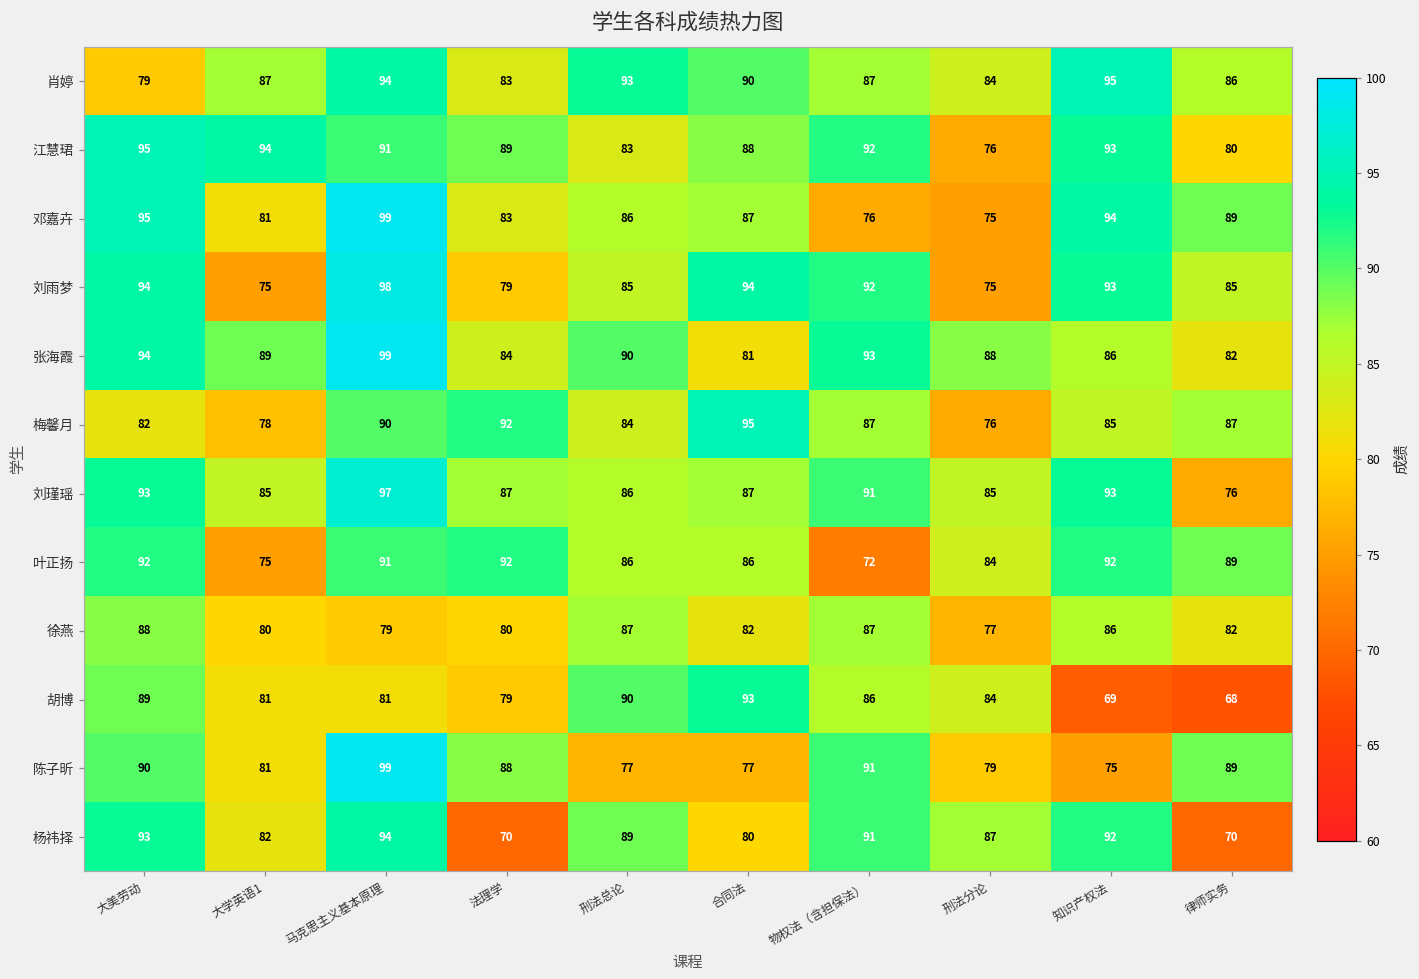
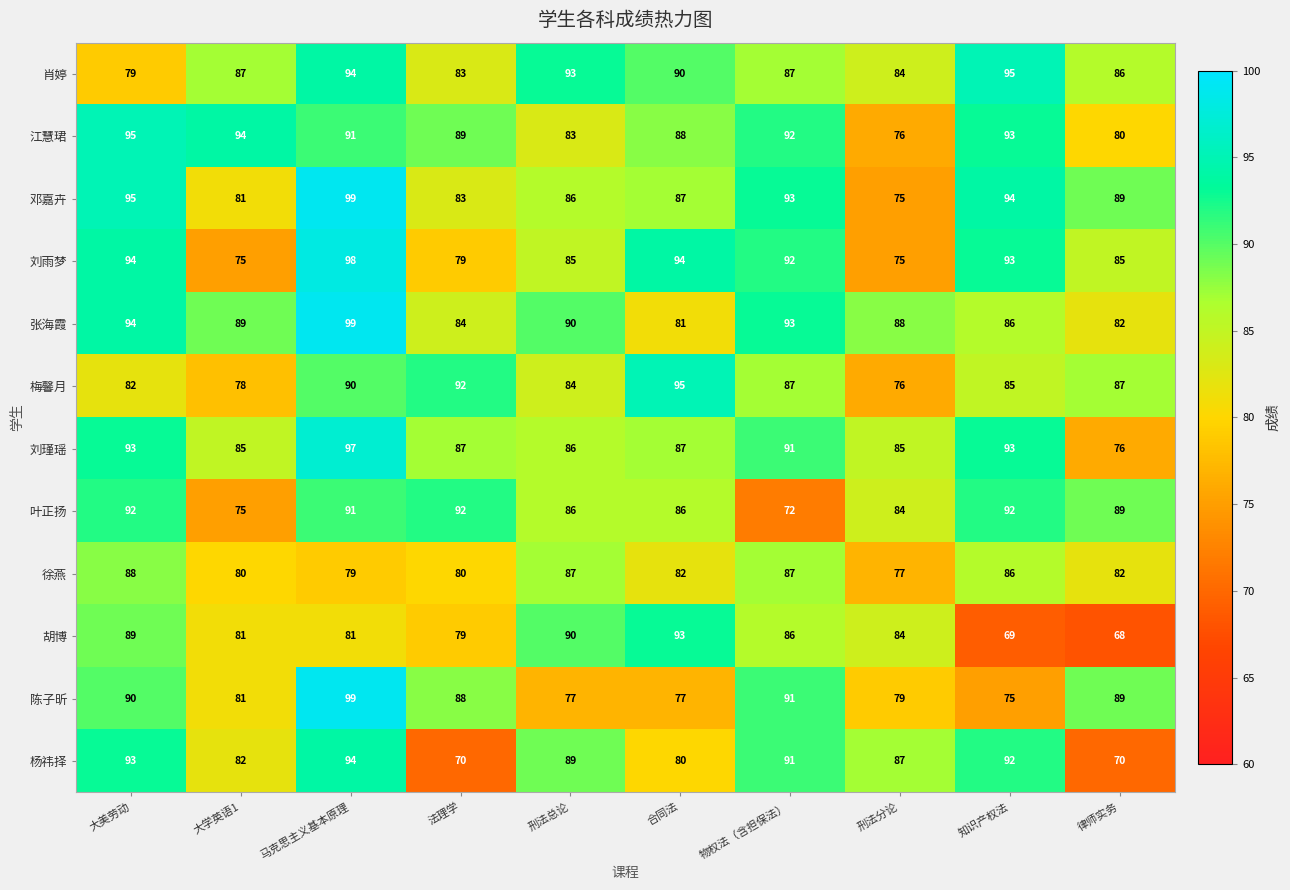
  {
    "肖婷": {
      "大美劳动": 79,
      "大学英语1": 87,
      "马克思主义基本原理": 94,
      "法理学": 83,
      "刑法总论": 93,
      "合同法": 90,
      "物权法（含担保法）": 87,
      "刑法分论": 84,
      "知识产权法": 95,
      "律师实务": 86
    },
    "江慧珺": {
      "大美劳动": 95,
      "大学英语1": 94,
      "马克思主义基本原理": 91,
      "法理学": 89,
      "刑法总论": 83,
      "合同法": 88,
      "物权法（含担保法）": 92,
      "刑法分论": 76,
      "知识产权法": 93,
      "律师实务": 80
    },
    "邓嘉卉": {
      "大美劳动": 95,
      "大学英语1": 81,
      "马克思主义基本原理": 99,
      "法理学": 83,
      "刑法总论": 86,
      "合同法": 87,
-     "物权法（含担保法）": 76,
+     "物权法（含担保法）": 93,
      "刑法分论": 75,
      "知识产权法": 94,
      "律师实务": 89
    },
    "刘雨梦": {
      "大美劳动": 94,
      "大学英语1": 75,
      "马克思主义基本原理": 98,
      "法理学": 79,
      "刑法总论": 85,
      "合同法": 94,
      "物权法（含担保法）": 92,
      "刑法分论": 75,
      "知识产权法": 93,
      "律师实务": 85
    },
    "张海霞": {
      "大美劳动": 94,
      "大学英语1": 89,
      "马克思主义基本原理": 99,
      "法理学": 84,
      "刑法总论": 90,
      "合同法": 81,
      "物权法（含担保法）": 93,
      "刑法分论": 88,
      "知识产权法": 86,
      "律师实务": 82
    },
    "梅馨月": {
      "大美劳动": 82,
      "大学英语1": 78,
      "马克思主义基本原理": 90,
      "法理学": 92,
      "刑法总论": 84,
      "合同法": 95,
      "物权法（含担保法）": 87,
      "刑法分论": 76,
      "知识产权法": 85,
      "律师实务": 87
    },
    "刘瑾瑶": {
      "大美劳动": 93,
      "大学英语1": 85,
      "马克思主义基本原理": 97,
      "法理学": 87,
      "刑法总论": 86,
      "合同法": 87,
      "物权法（含担保法）": 91,
      "刑法分论": 85,
      "知识产权法": 93,
      "律师实务": 76
    },
    "叶正扬": {
      "大美劳动": 92,
      "大学英语1": 75,
      "马克思主义基本原理": 91,
      "法理学": 92,
      "刑法总论": 86,
      "合同法": 86,
      "物权法（含担保法）": 72,
      "刑法分论": 84,
      "知识产权法": 92,
      "律师实务": 89
    },
    "徐燕": {
      "大美劳动": 88,
      "大学英语1": 80,
      "马克思主义基本原理": 79,
      "法理学": 80,
      "刑法总论": 87,
      "合同法": 82,
      "物权法（含担保法）": 87,
      "刑法分论": 77,
      "知识产权法": 86,
      "律师实务": 82
    },
    "胡博": {
      "大美劳动": 89,
      "大学英语1": 81,
      "马克思主义基本原理": 81,
      "法理学": 79,
      "刑法总论": 90,
      "合同法": 93,
      "物权法（含担保法）": 86,
      "刑法分论": 84,
      "知识产权法": 69,
      "律师实务": 68
    },
    "陈子昕": {
      "大美劳动": 90,
      "大学英语1": 81,
      "马克思主义基本原理": 99,
      "法理学": 88,
      "刑法总论": 77,
      "合同法": 77,
      "物权法（含担保法）": 91,
      "刑法分论": 79,
      "知识产权法": 75,
      "律师实务": 89
    },
    "杨祎择": {
      "大美劳动": 93,
      "大学英语1": 82,
      "马克思主义基本原理": 94,
      "法理学": 70,
      "刑法总论": 89,
      "合同法": 80,
      "物权法（含担保法）": 91,
      "刑法分论": 87,
      "知识产权法": 92,
      "律师实务": 70
    }
  }
